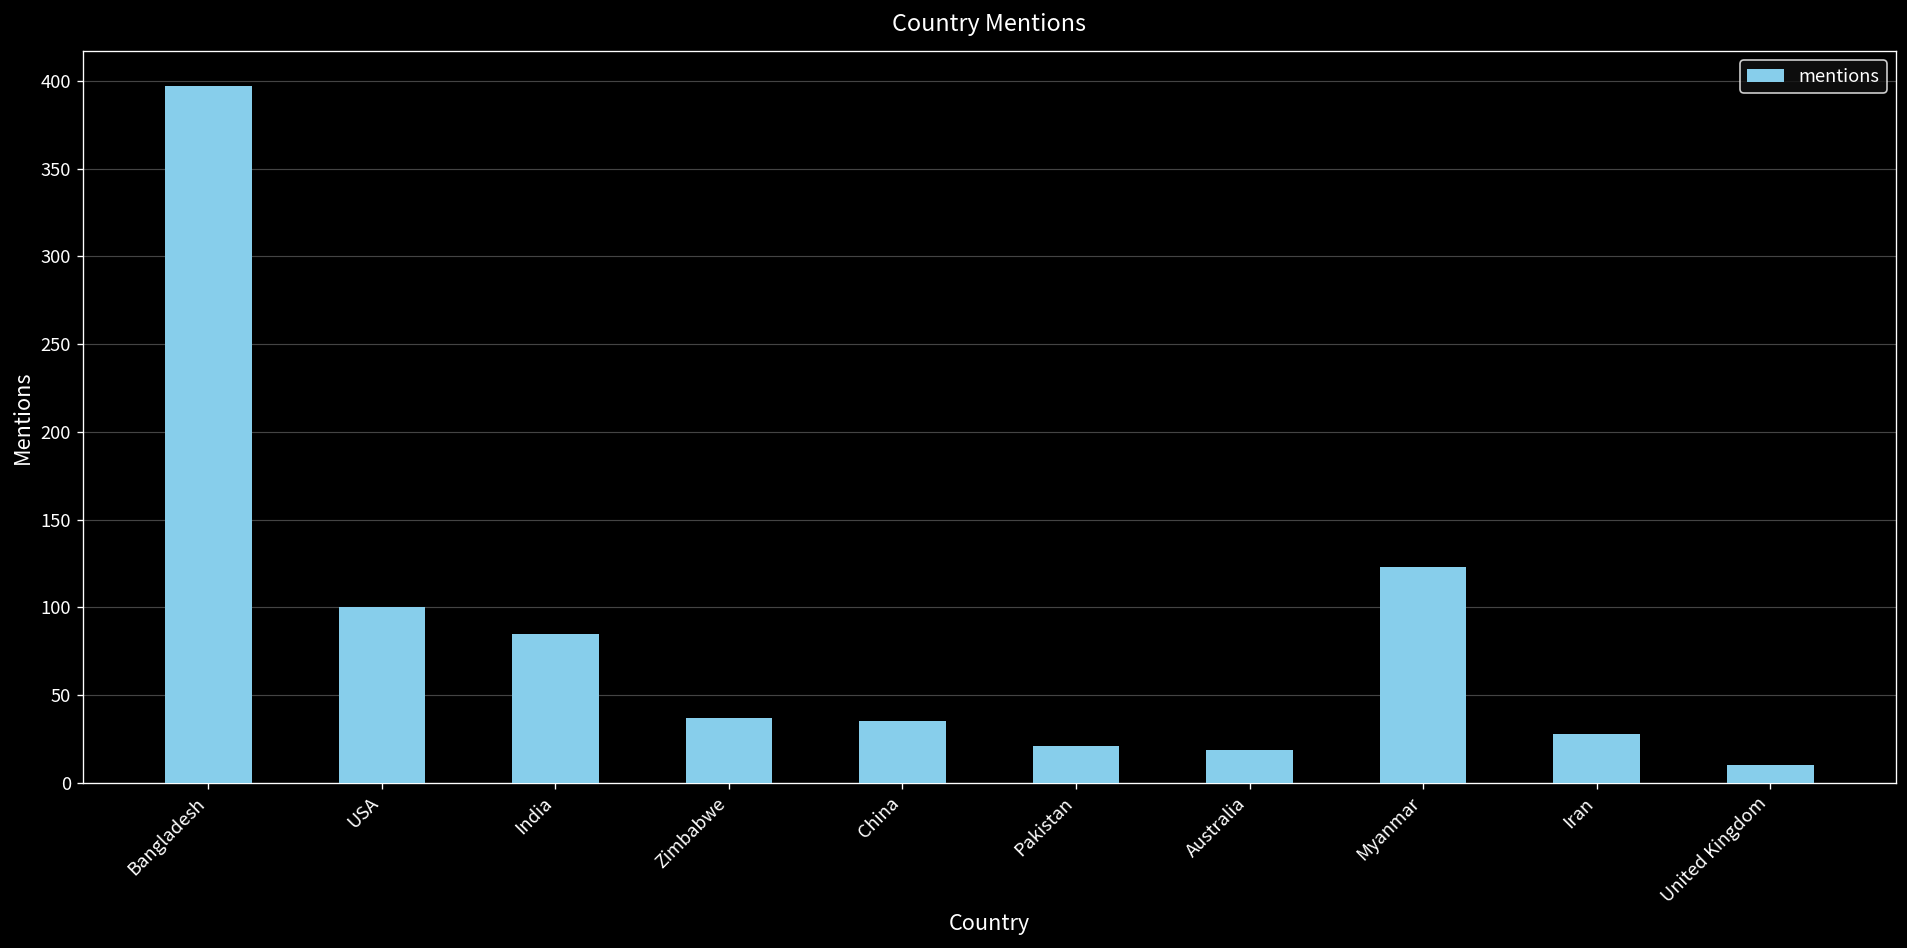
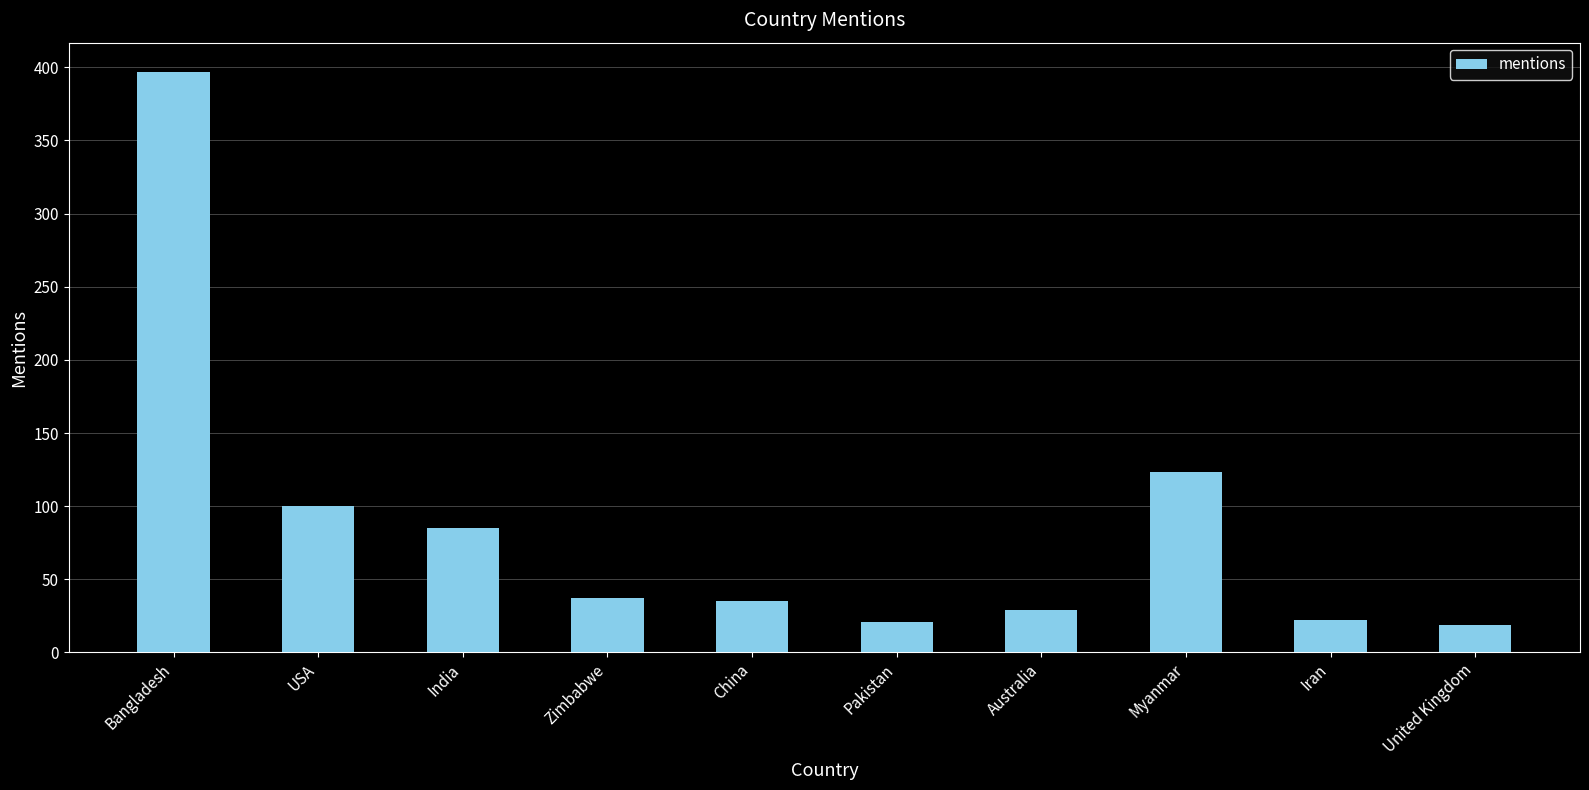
  {
    "Bangladesh": 397,
    "USA": 100,
    "India": 85,
    "Zimbabwe": 37,
    "China": 35,
    "Pakistan": 21,
-   "Australia": 19,
+   "Australia": 29,
    "Myanmar": 123,
-   "Iran": 28,
-   "United Kingdom": 10
+   "Iran": 22,
+   "United Kingdom": 19
  }
